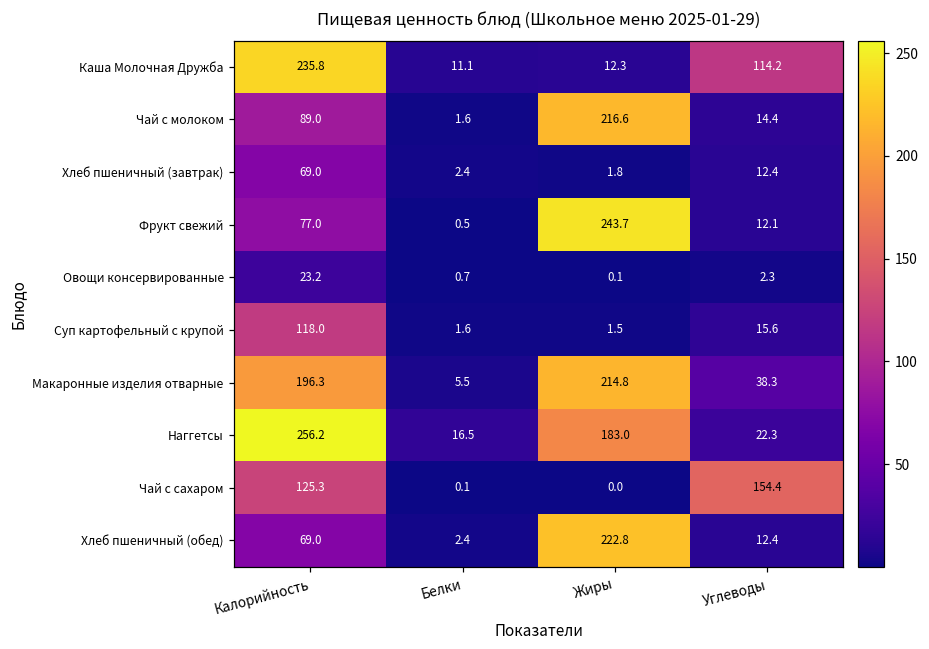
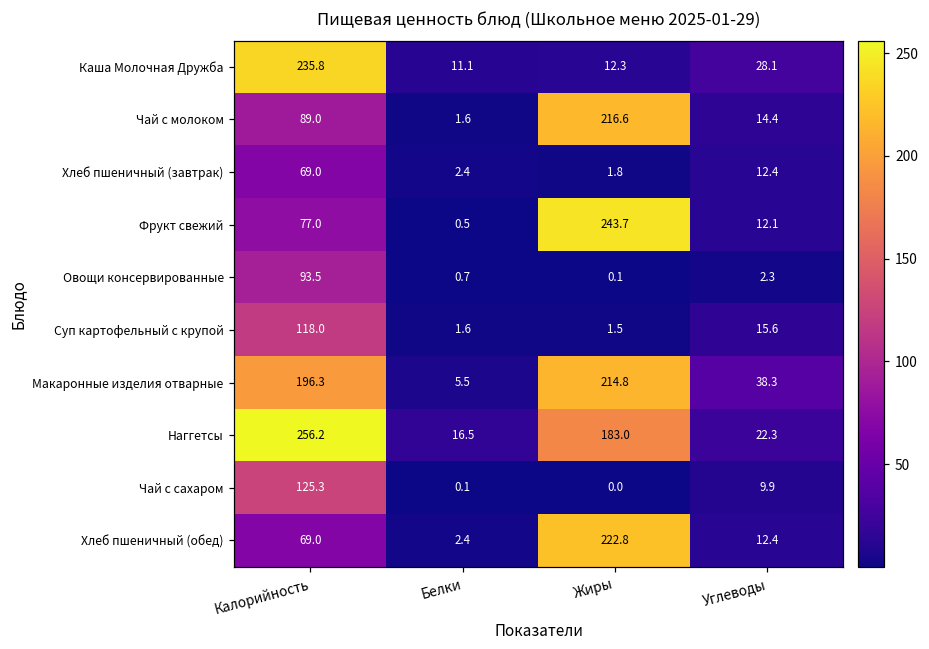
  {
    "Каша Молочная Дружба": {
      "Калорийность": 235.8,
      "Белки": 11.1,
      "Жиры": 12.3,
-     "Углеводы": 114.2
+     "Углеводы": 28.1
    },
    "Чай с молоком": {
      "Калорийность": 89.0,
      "Белки": 1.6,
      "Жиры": 216.6,
      "Углеводы": 14.4
    },
    "Хлеб пшеничный (завтрак)": {
      "Калорийность": 69.0,
      "Белки": 2.4,
      "Жиры": 1.8,
      "Углеводы": 12.4
    },
    "Фрукт свежий": {
      "Калорийность": 77.0,
      "Белки": 0.5,
      "Жиры": 243.7,
      "Углеводы": 12.1
    },
    "Овощи консервированные": {
-     "Калорийность": 23.2,
+     "Калорийность": 93.5,
      "Белки": 0.7,
      "Жиры": 0.1,
      "Углеводы": 2.3
    },
    "Суп картофельный с крупой": {
      "Калорийность": 118.0,
      "Белки": 1.6,
      "Жиры": 1.5,
      "Углеводы": 15.6
    },
    "Макаронные изделия отварные": {
      "Калорийность": 196.3,
      "Белки": 5.5,
      "Жиры": 214.8,
      "Углеводы": 38.3
    },
    "Наггетсы": {
      "Калорийность": 256.2,
      "Белки": 16.5,
      "Жиры": 183.0,
      "Углеводы": 22.3
    },
    "Чай с сахаром": {
      "Калорийность": 125.3,
      "Белки": 0.1,
      "Жиры": 0.0,
-     "Углеводы": 154.4
+     "Углеводы": 9.9
    },
    "Хлеб пшеничный (обед)": {
      "Калорийность": 69.0,
      "Белки": 2.4,
      "Жиры": 222.8,
      "Углеводы": 12.4
    }
  }
